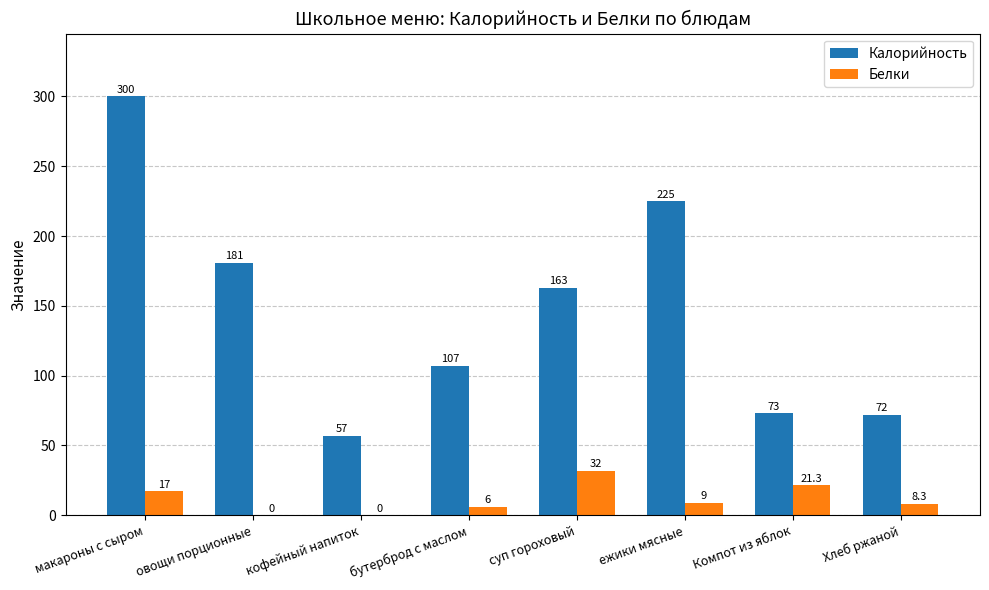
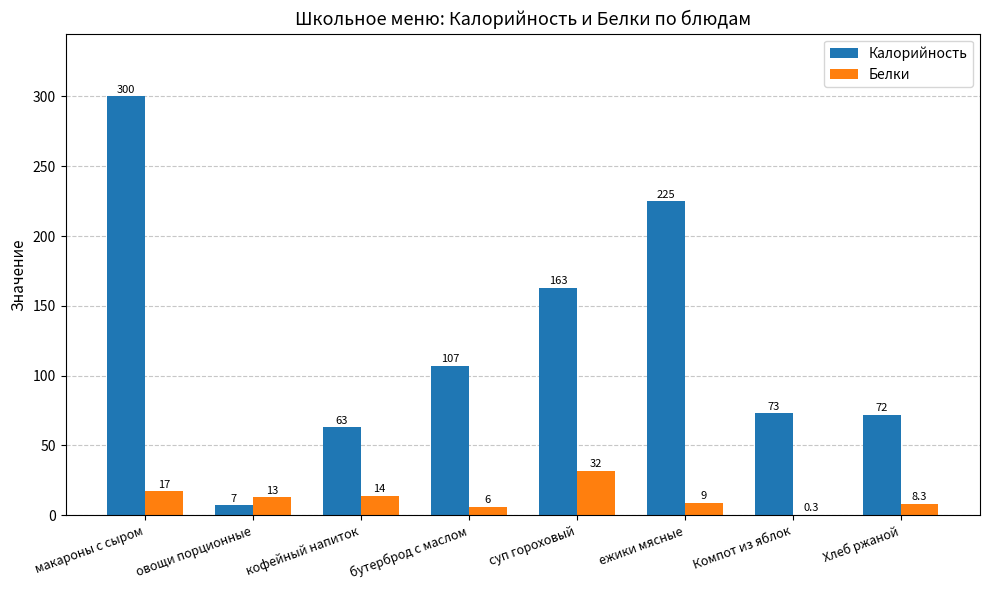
  {
    "Калорийность": {
      "макароны с сыром": 300,
-     "овощи порционные": 181,
-     "кофейный напиток": 57,
+     "овощи порционные": 7,
+     "кофейный напиток": 63,
      "бутерброд с маслом": 107,
      "суп гороховый": 163,
      "ежики мясные": 225,
      "Компот из яблок": 73,
      "Хлеб ржаной": 72
    },
    "Белки": {
      "макароны с сыром": 17,
-     "овощи порционные": 0,
-     "кофейный напиток": 0,
+     "овощи порционные": 13,
+     "кофейный напиток": 14,
      "бутерброд с маслом": 6,
      "суп гороховый": 32,
      "ежики мясные": 9,
-     "Компот из яблок": 21.3,
+     "Компот из яблок": 0.3,
      "Хлеб ржаной": 8.3
    }
  }
